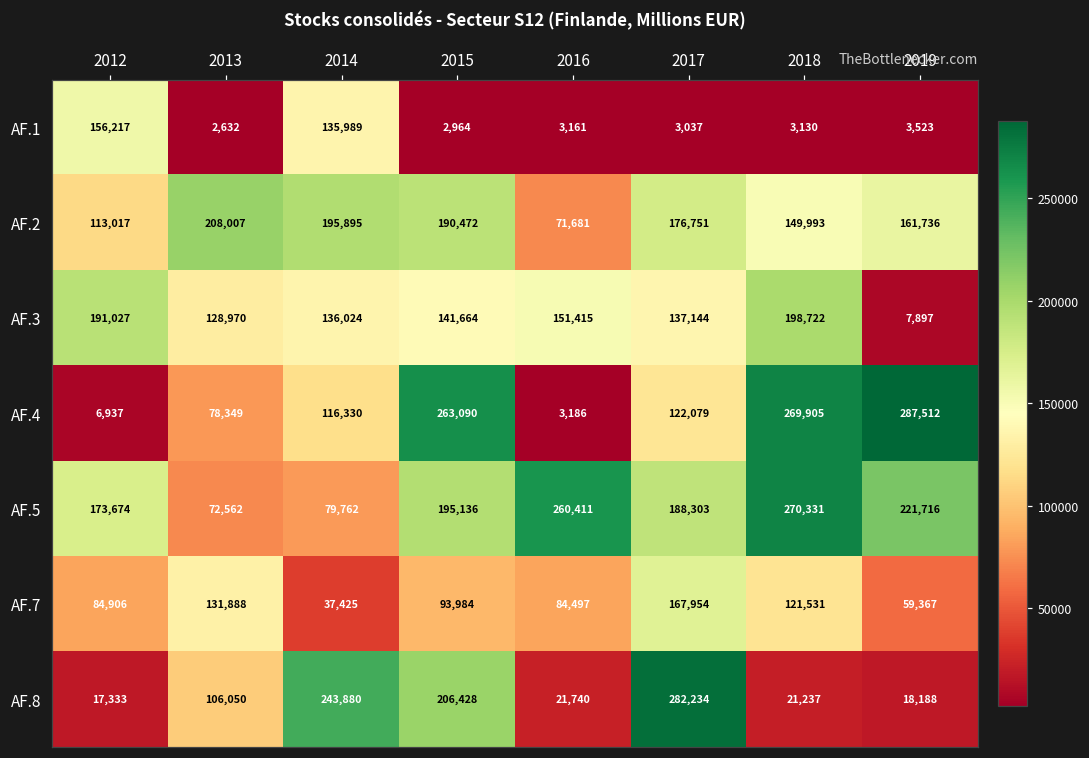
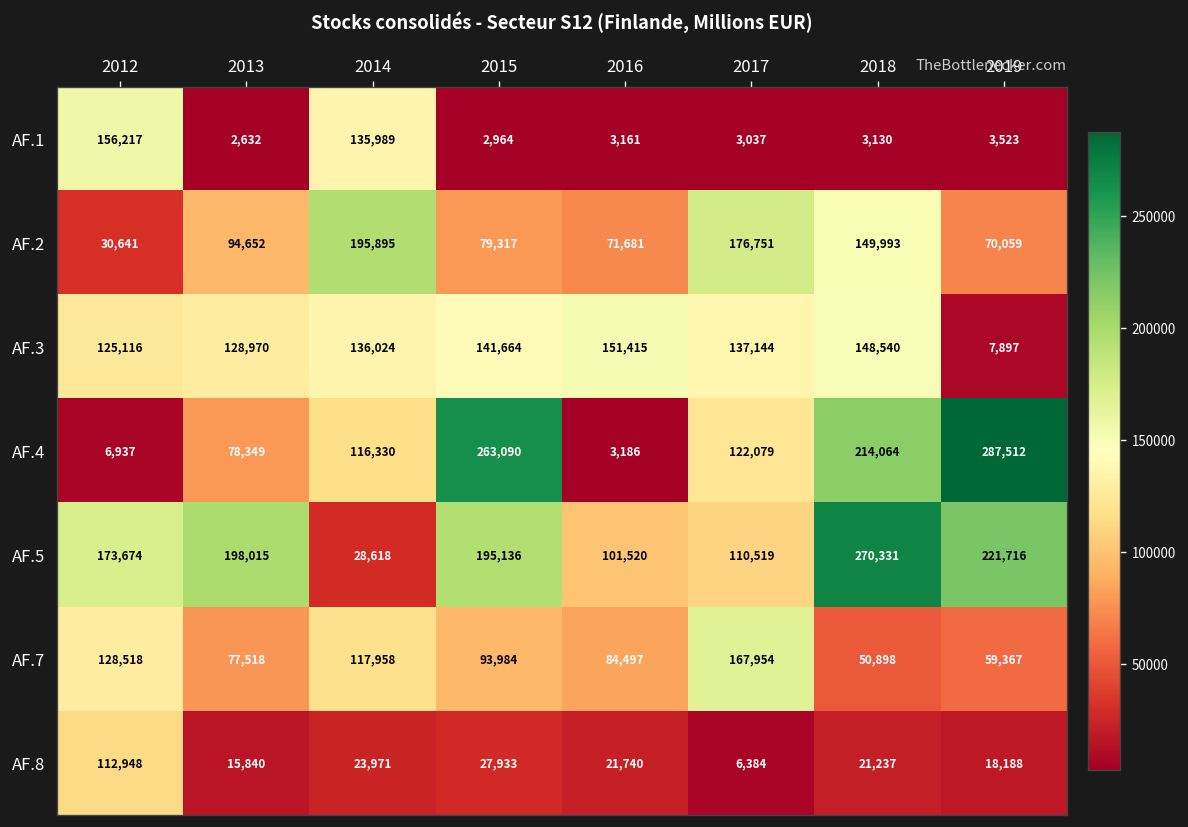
  {
    "AF.1": {
      "2012": "156,217",
      "2013": "2,632",
      "2014": "135,989",
      "2015": "2,964",
      "2016": "3,161",
      "2017": "3,037",
      "2018": "3,130",
      "2019": "3,523"
    },
    "AF.2": {
-     "2012": "113,017",
-     "2013": "208,007",
+     "2012": "30,641",
+     "2013": "94,652",
      "2014": "195,895",
-     "2015": "190,472",
+     "2015": "79,317",
      "2016": "71,681",
      "2017": "176,751",
      "2018": "149,993",
-     "2019": "161,736"
+     "2019": "70,059"
    },
    "AF.3": {
-     "2012": "191,027",
+     "2012": "125,116",
      "2013": "128,970",
      "2014": "136,024",
      "2015": "141,664",
      "2016": "151,415",
      "2017": "137,144",
-     "2018": "198,722",
+     "2018": "148,540",
      "2019": "7,897"
    },
    "AF.4": {
      "2012": "6,937",
      "2013": "78,349",
      "2014": "116,330",
      "2015": "263,090",
      "2016": "3,186",
      "2017": "122,079",
-     "2018": "269,905",
+     "2018": "214,064",
      "2019": "287,512"
    },
    "AF.5": {
      "2012": "173,674",
-     "2013": "72,562",
-     "2014": "79,762",
+     "2013": "198,015",
+     "2014": "28,618",
      "2015": "195,136",
-     "2016": "260,411",
-     "2017": "188,303",
+     "2016": "101,520",
+     "2017": "110,519",
      "2018": "270,331",
      "2019": "221,716"
    },
    "AF.7": {
-     "2012": "84,906",
-     "2013": "131,888",
-     "2014": "37,425",
+     "2012": "128,518",
+     "2013": "77,518",
+     "2014": "117,958",
      "2015": "93,984",
      "2016": "84,497",
      "2017": "167,954",
-     "2018": "121,531",
+     "2018": "50,898",
      "2019": "59,367"
    },
    "AF.8": {
-     "2012": "17,333",
-     "2013": "106,050",
-     "2014": "243,880",
-     "2015": "206,428",
+     "2012": "112,948",
+     "2013": "15,840",
+     "2014": "23,971",
+     "2015": "27,933",
      "2016": "21,740",
-     "2017": "282,234",
+     "2017": "6,384",
      "2018": "21,237",
      "2019": "18,188"
    }
  }
